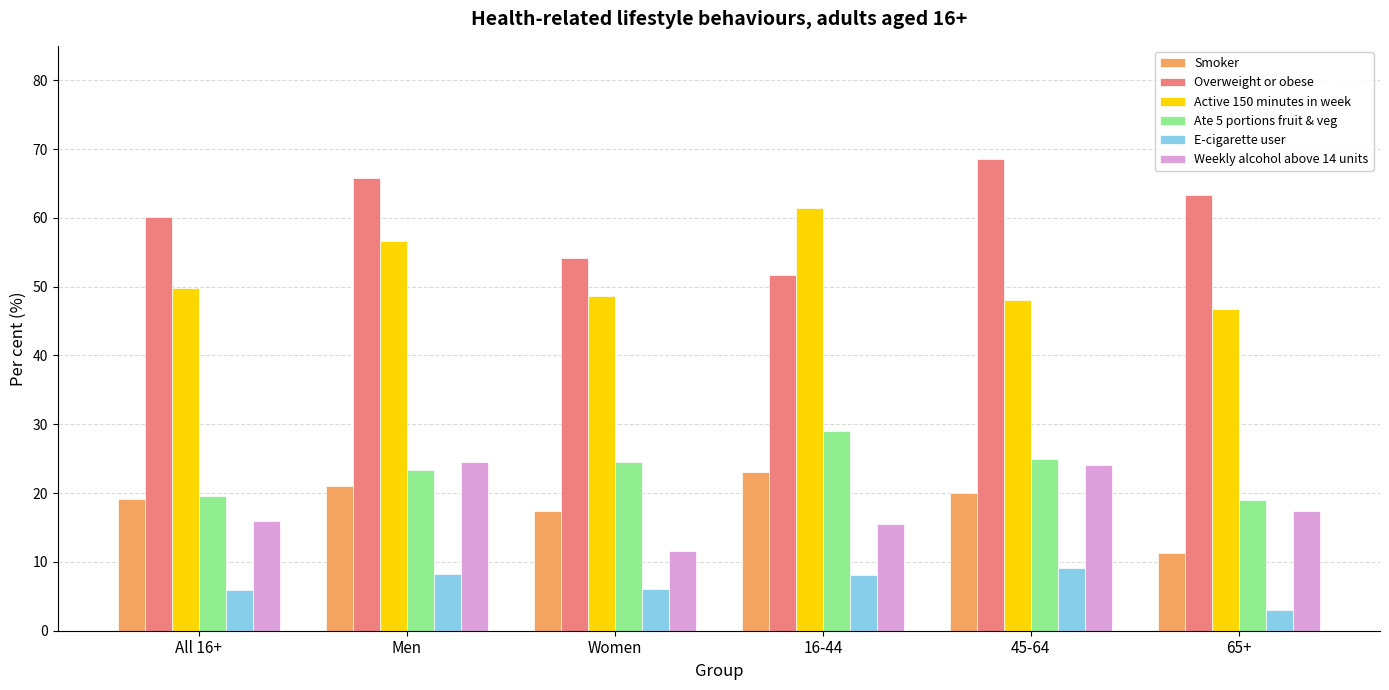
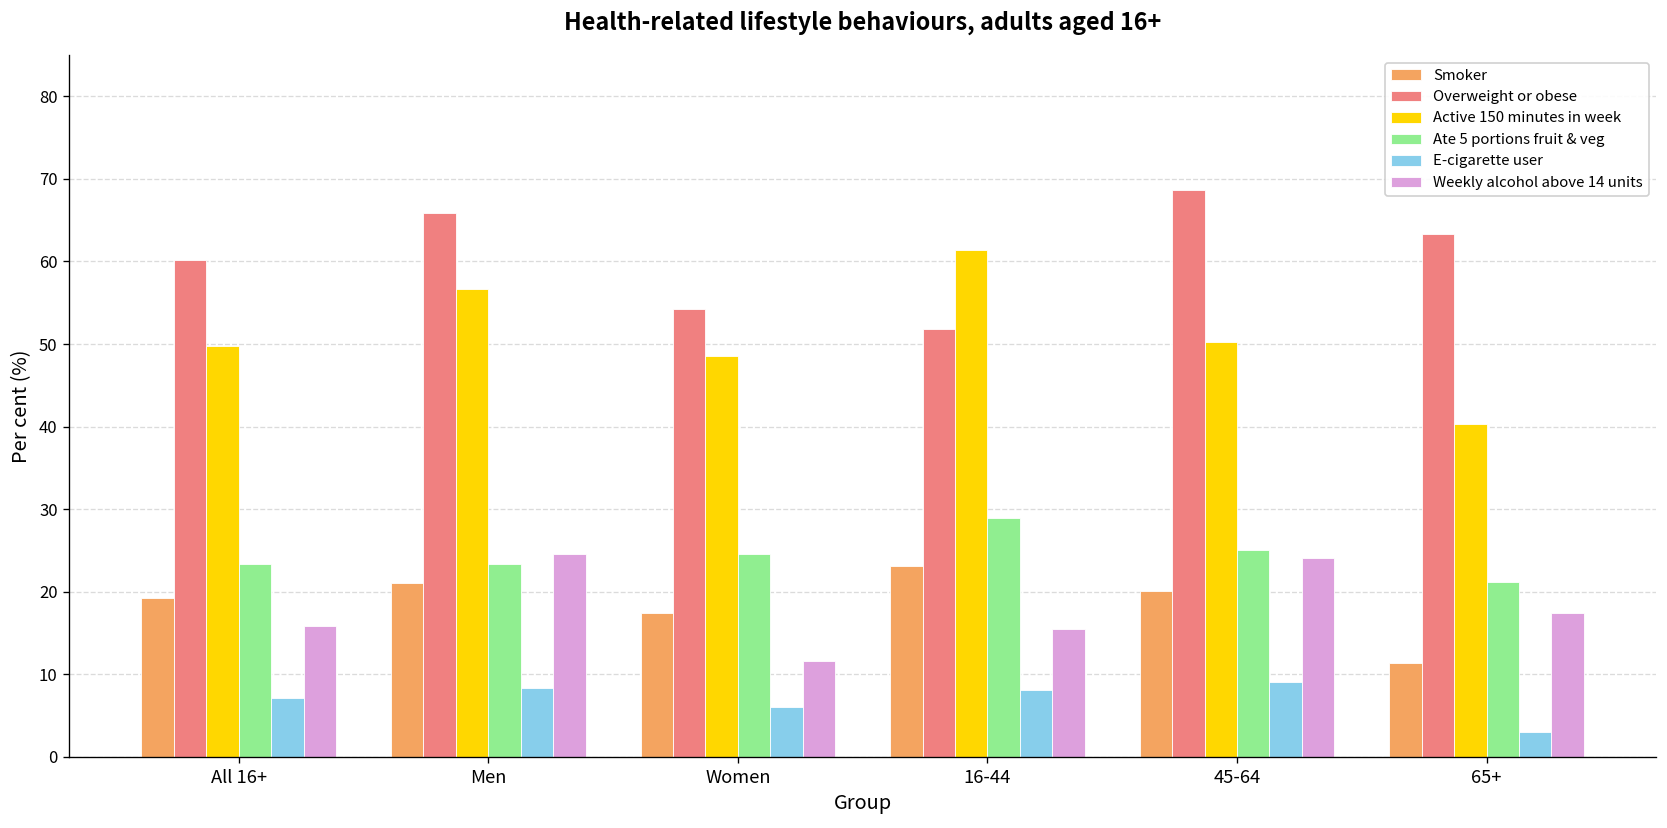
  {
    "Active 150 minutes in week": {
      "All 16+": 50,
      "Men": 57,
      "Women": 49,
      "16-44": 61,
-     "45-64": 48,
-     "65+": 47
+     "45-64": 50,
+     "65+": 40
    },
    "Ate 5 portions fruit & veg": {
-     "All 16+": 20,
+     "All 16+": 23,
      "Men": 23,
      "Women": 25,
      "16-44": 29,
      "45-64": 25,
-     "65+": 19
+     "65+": 21
    },
    "E-cigarette user": {
-     "All 16+": 6,
+     "All 16+": 7,
      "Men": 8,
      "Women": 6,
      "16-44": 8,
      "45-64": 9,
      "65+": 3
    },
    "Weekly alcohol above 14 units": {
      "All 16+": 16,
      "Men": 25,
      "Women": 12,
      "16-44": 15,
      "45-64": 24,
      "65+": 17
    }
  }
